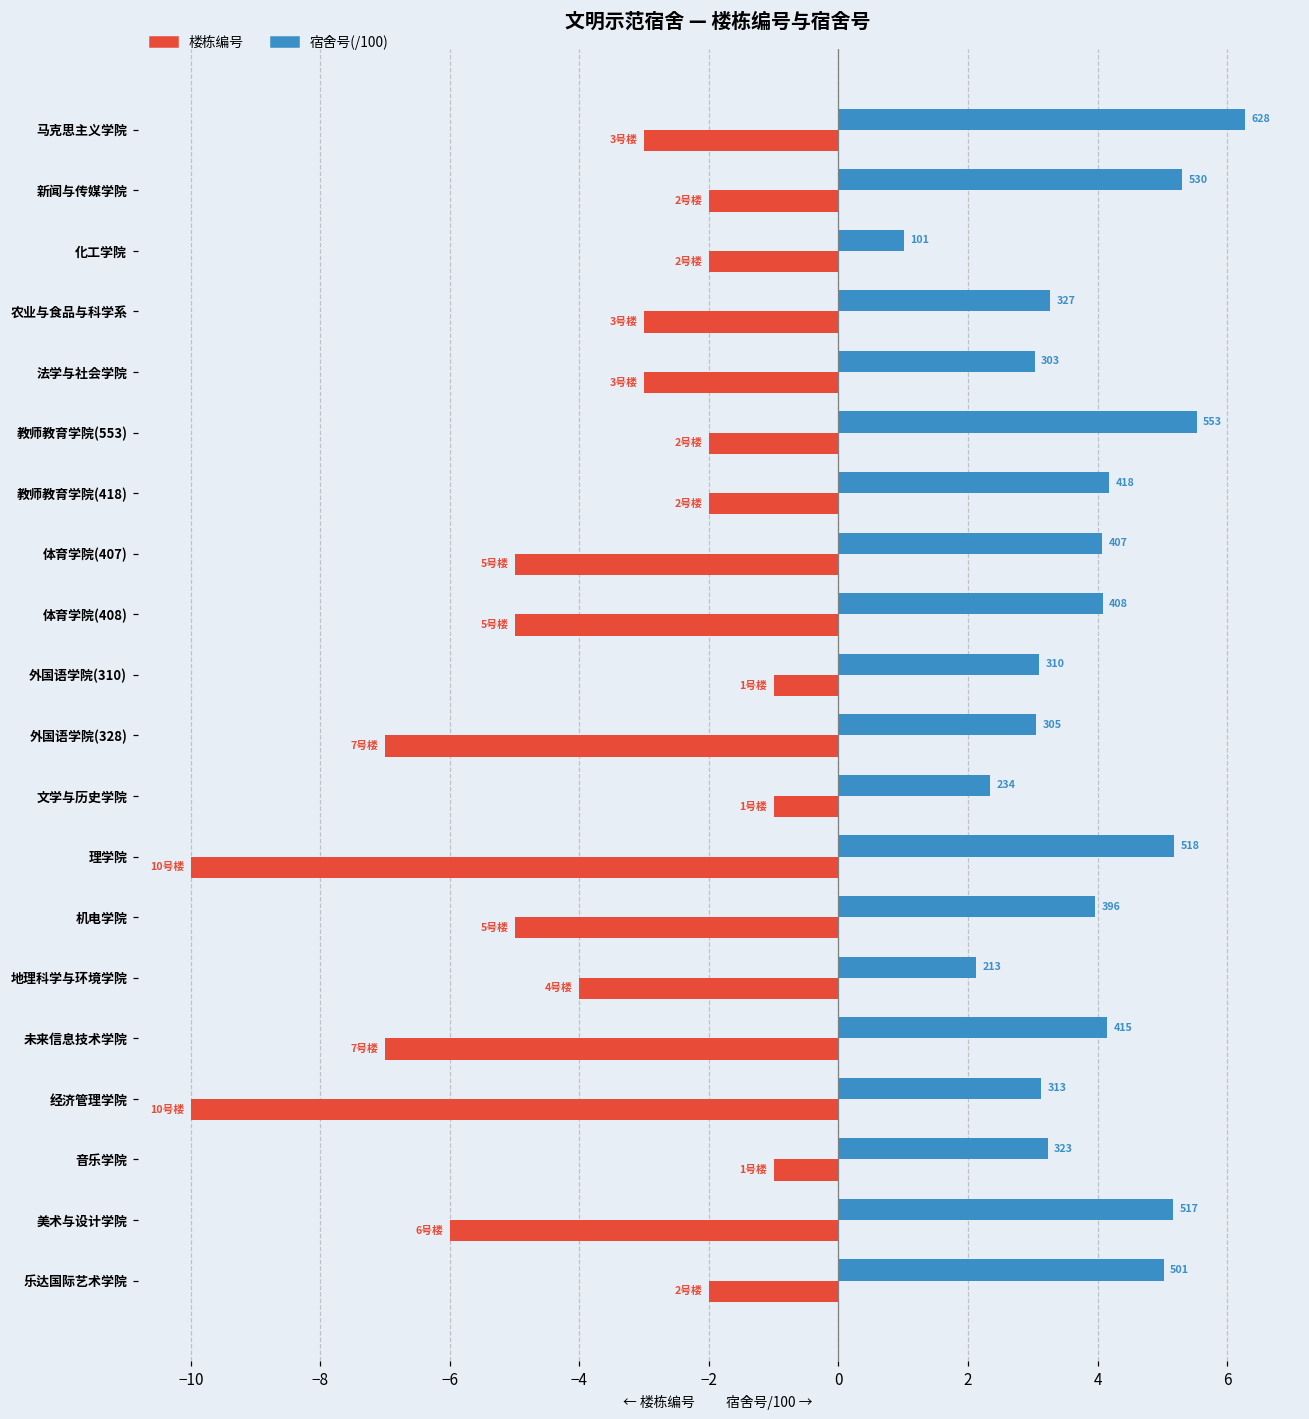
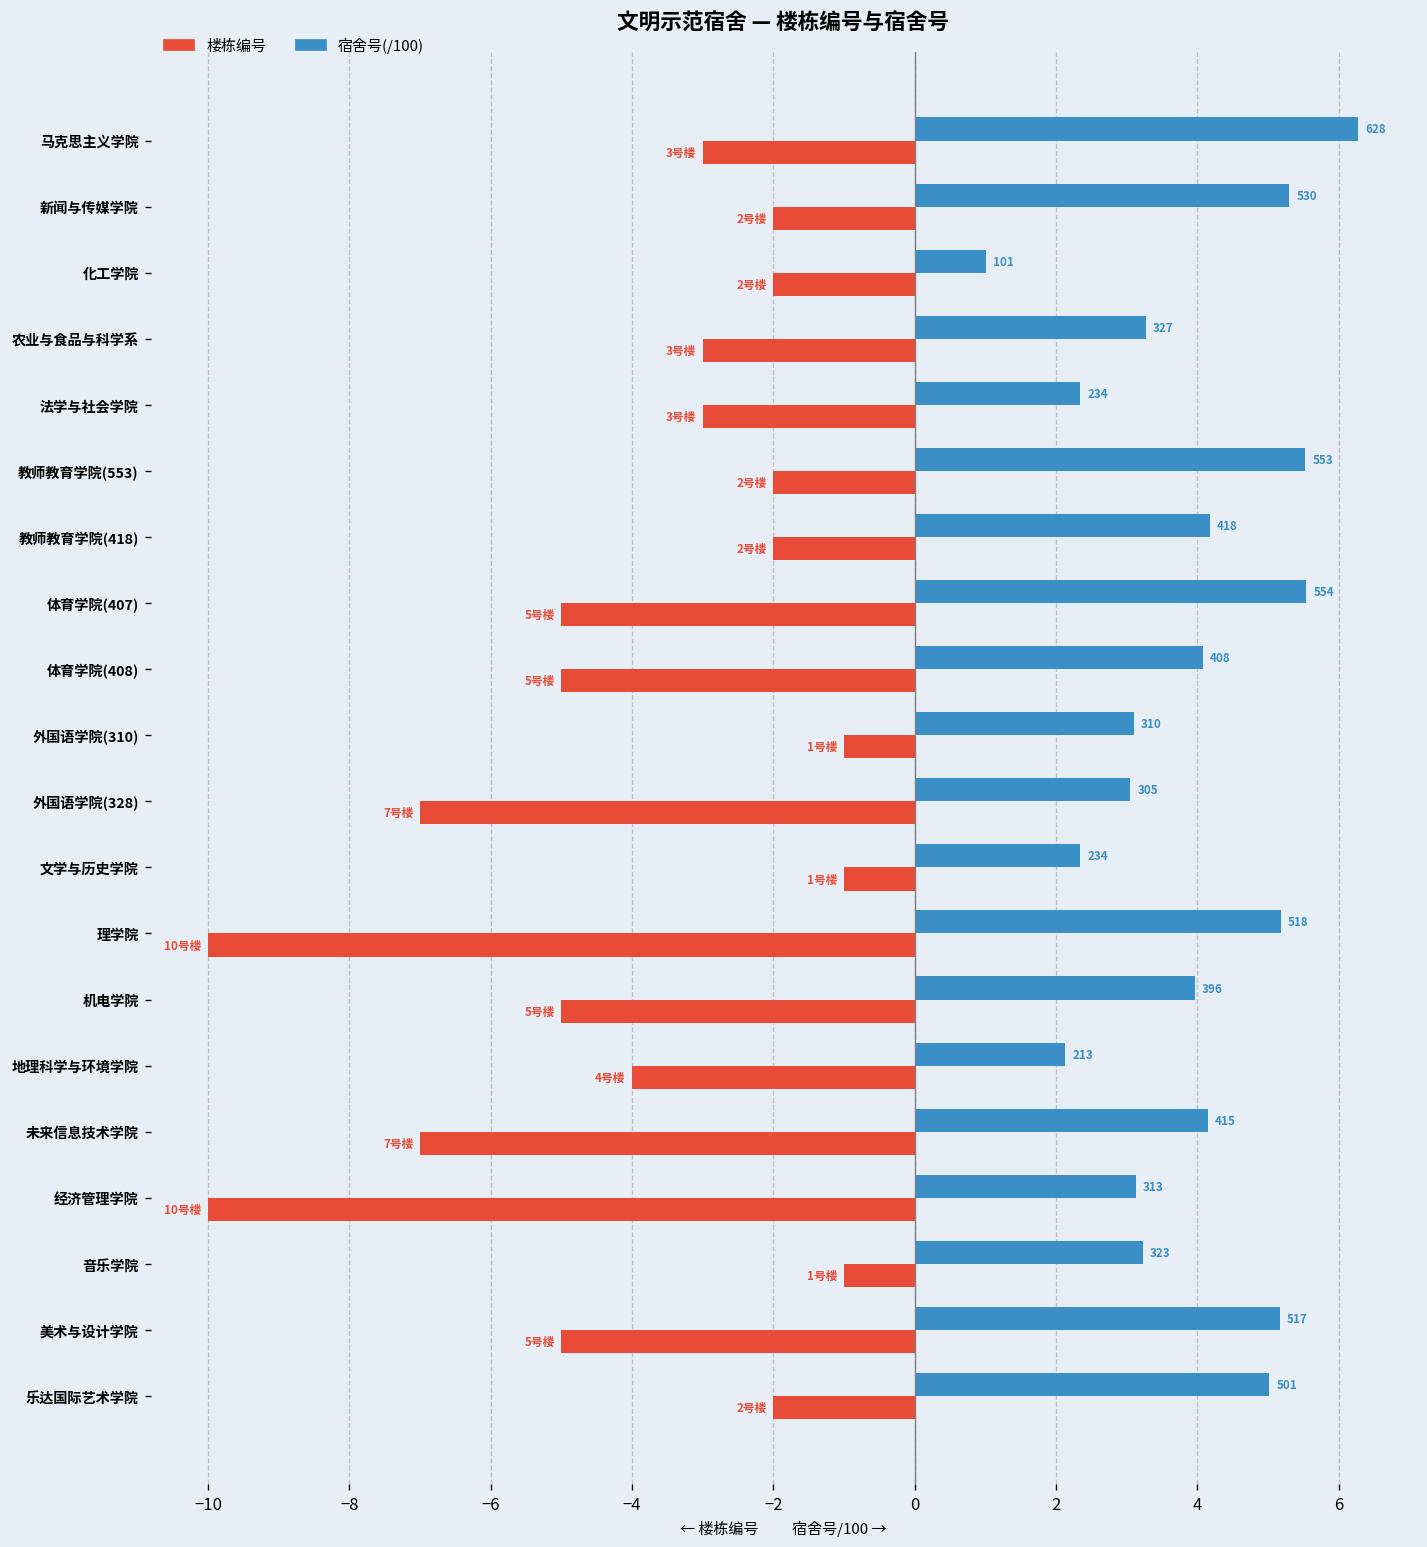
  {
    "楼栋编号": {
-     "美术与设计学院": 6
+     "美术与设计学院": 5
    },
    "宿舍号(/100)": {
-     "法学与社会学院": 303,
-     "体育学院(407)": 407
+     "法学与社会学院": 234,
+     "体育学院(407)": 554
    }
  }
